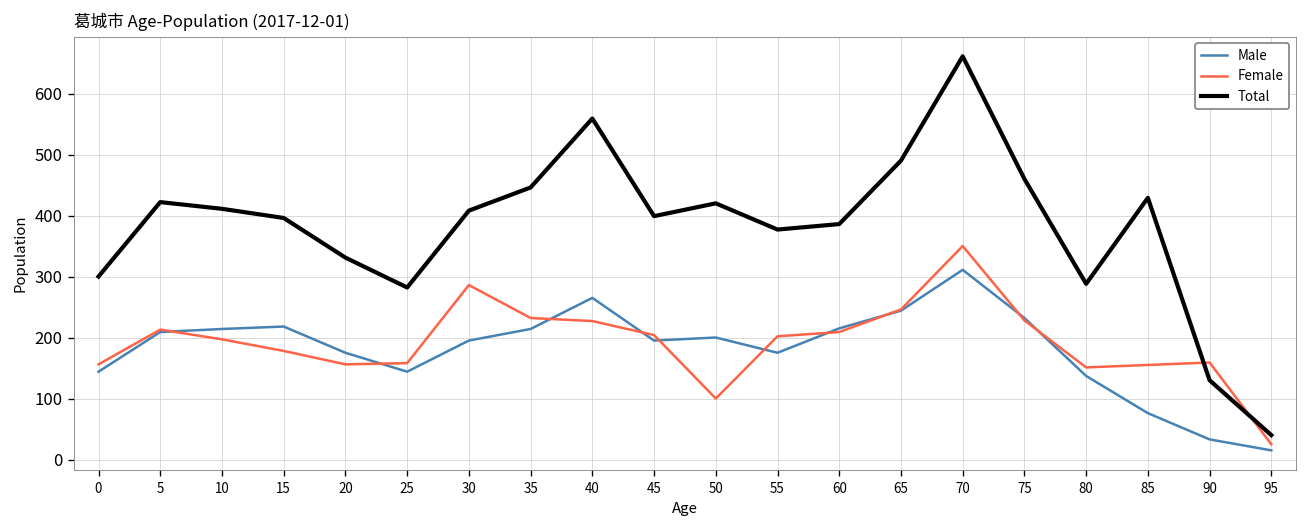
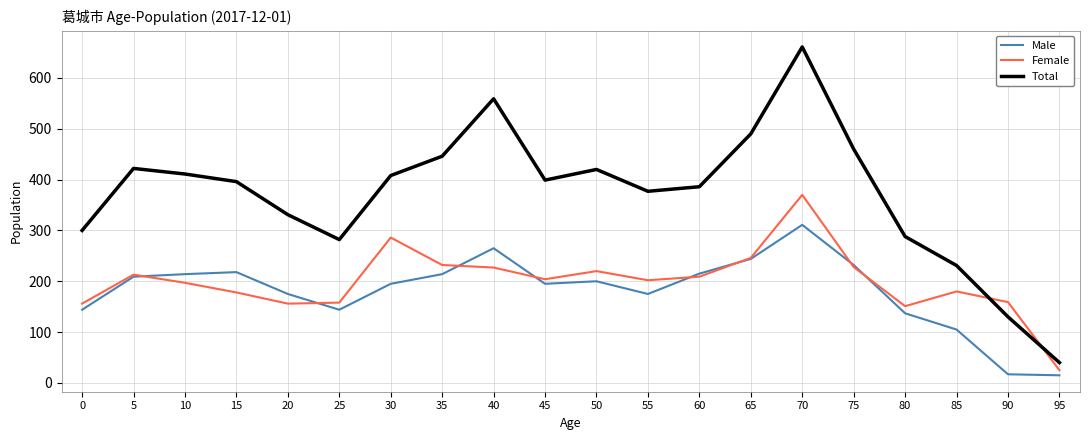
  {
    "Male": {
      "0": 140,
      "10": 210,
      "15": 220,
      "20": 180,
      "25": 140,
      "30": 200,
      "35": 210,
      "40": 270,
      "45": 200,
      "50": 200,
      "55": 180,
      "60": 220,
      "70": 310,
      "80": 140,
-     "85": 80,
-     "90": 30,
+     "85": 110,
+     "90": 20,
      "95": 20
    },
    "Female": {
      "0": 160,
      "10": 200,
      "15": 180,
      "20": 160,
      "25": 160,
      "30": 290,
      "35": 230,
      "40": 230,
      "45": 200,
-     "50": 100,
+     "50": 220,
      "55": 200,
      "60": 210,
-     "70": 350,
+     "70": 370,
      "80": 150,
-     "85": 160,
+     "85": 180,
      "90": 160,
      "95": 30
    },
    "Total": {
      "0": 300,
      "5": 420,
      "10": 410,
      "15": 400,
      "20": 330,
      "25": 280,
      "30": 410,
      "35": 450,
      "40": 560,
      "45": 400,
      "50": 420,
      "55": 380,
      "60": 390,
      "65": 490,
      "70": 660,
      "75": 460,
      "80": 290,
-     "85": 430,
+     "85": 230,
      "90": 130,
      "95": 40
    }
  }
